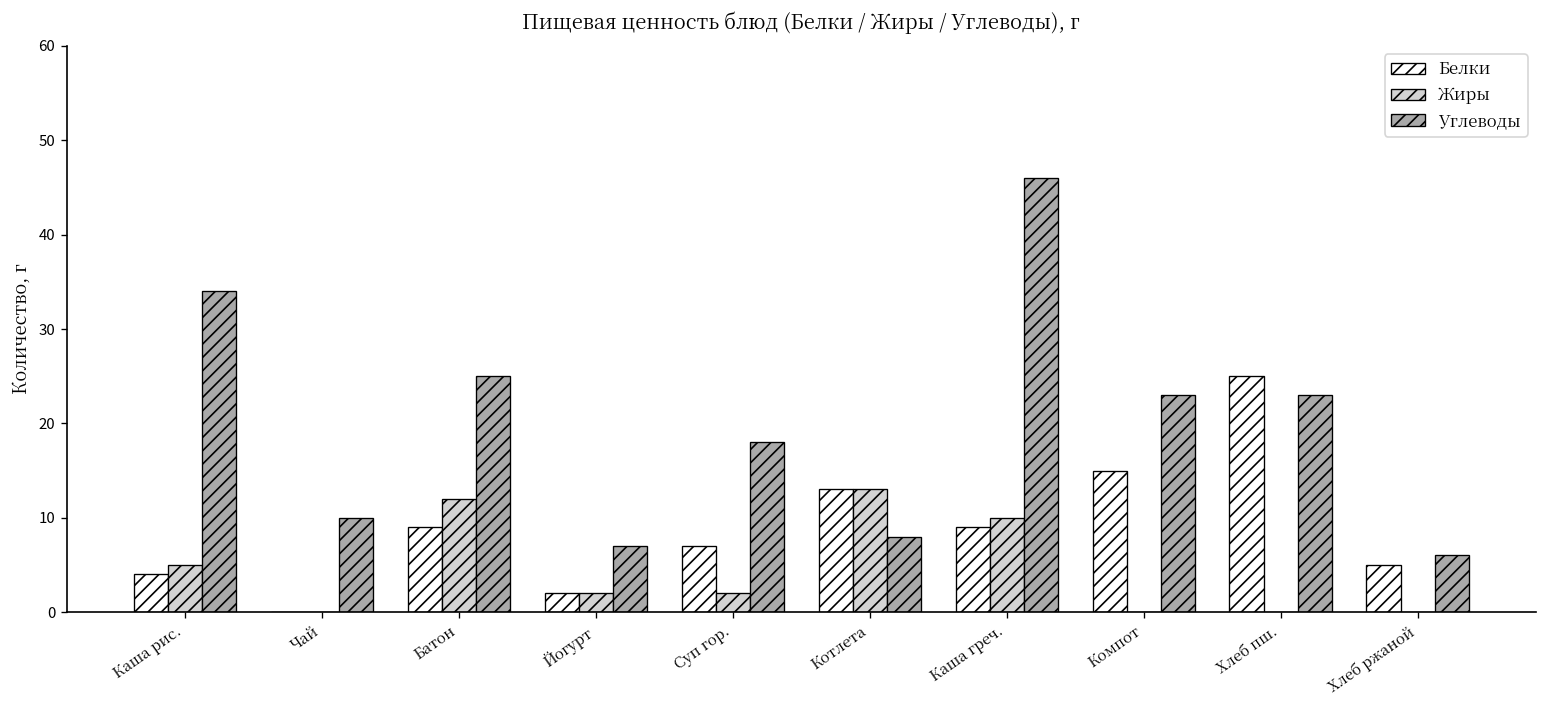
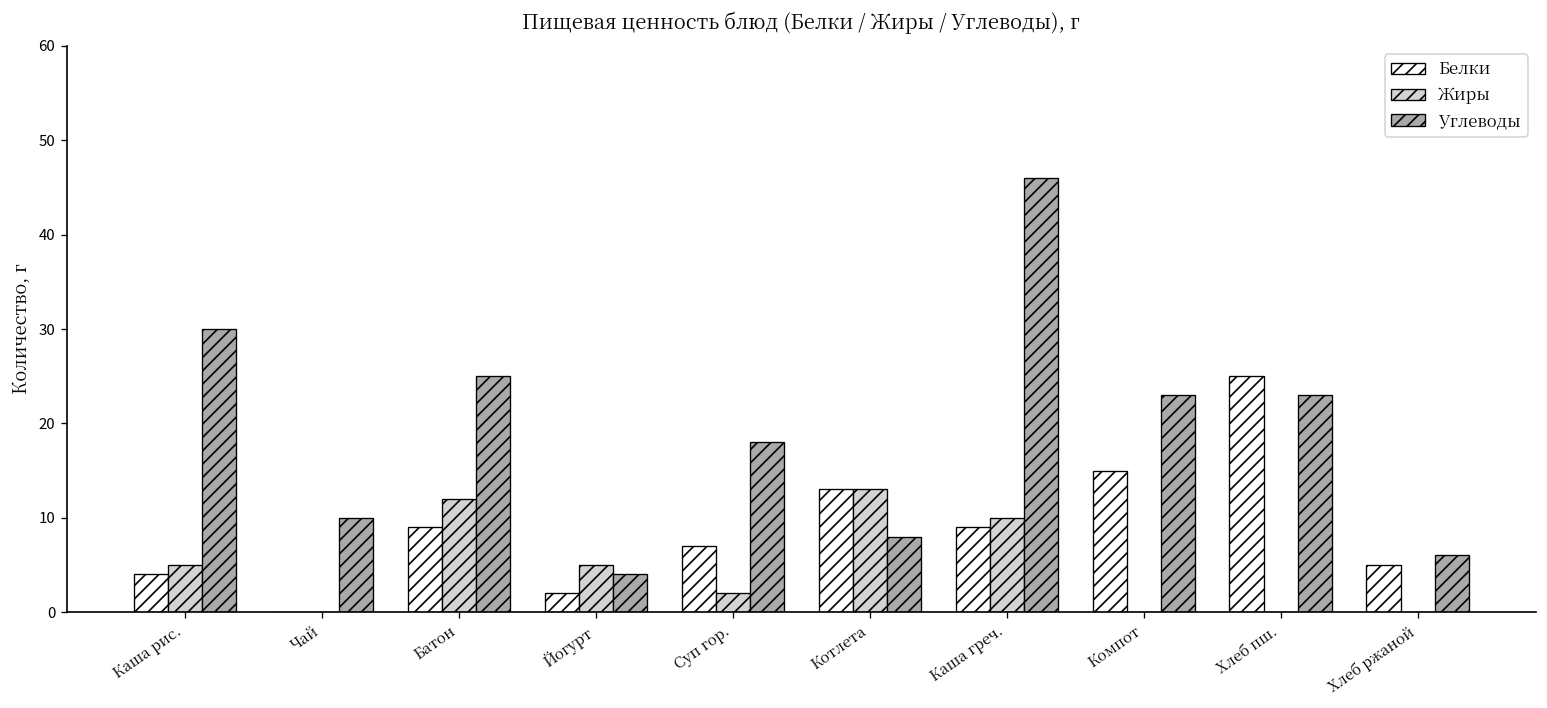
  {
    "Белки": {
      "Каша рис.": 4,
      "Чай": 0,
      "Батон": 9,
      "Йогурт": 2,
      "Суп гор.": 7,
      "Котлета": 13,
      "Каша греч.": 9,
      "Компот": 15,
      "Хлеб пш.": 25,
      "Хлеб ржаной": 5
    },
    "Жиры": {
      "Каша рис.": 5,
      "Чай": 0,
      "Батон": 12,
-     "Йогурт": 2,
+     "Йогурт": 5,
      "Суп гор.": 2,
      "Котлета": 13,
      "Каша греч.": 10,
      "Компот": 0,
      "Хлеб пш.": 0,
      "Хлеб ржаной": 0
    },
    "Углеводы": {
-     "Каша рис.": 34,
+     "Каша рис.": 30,
      "Чай": 10,
      "Батон": 25,
-     "Йогурт": 7,
+     "Йогурт": 4,
      "Суп гор.": 18,
      "Котлета": 8,
      "Каша греч.": 46,
      "Компот": 23,
      "Хлеб пш.": 23,
      "Хлеб ржаной": 6
    }
  }
